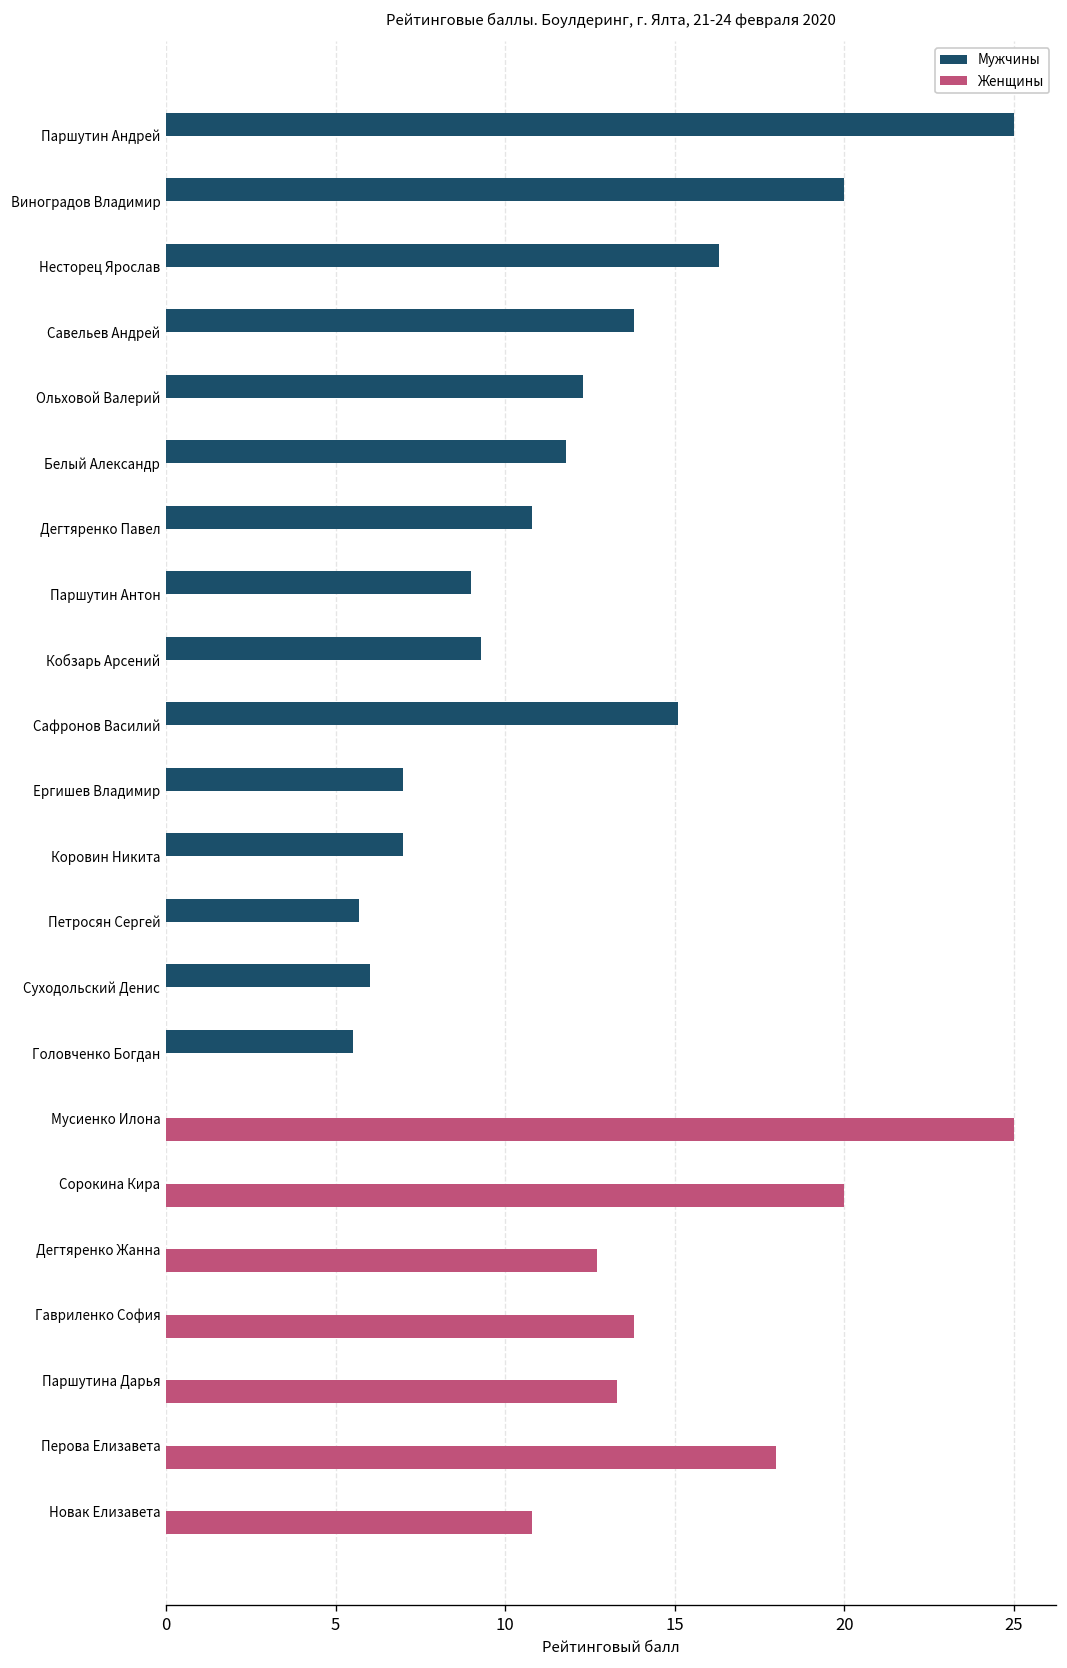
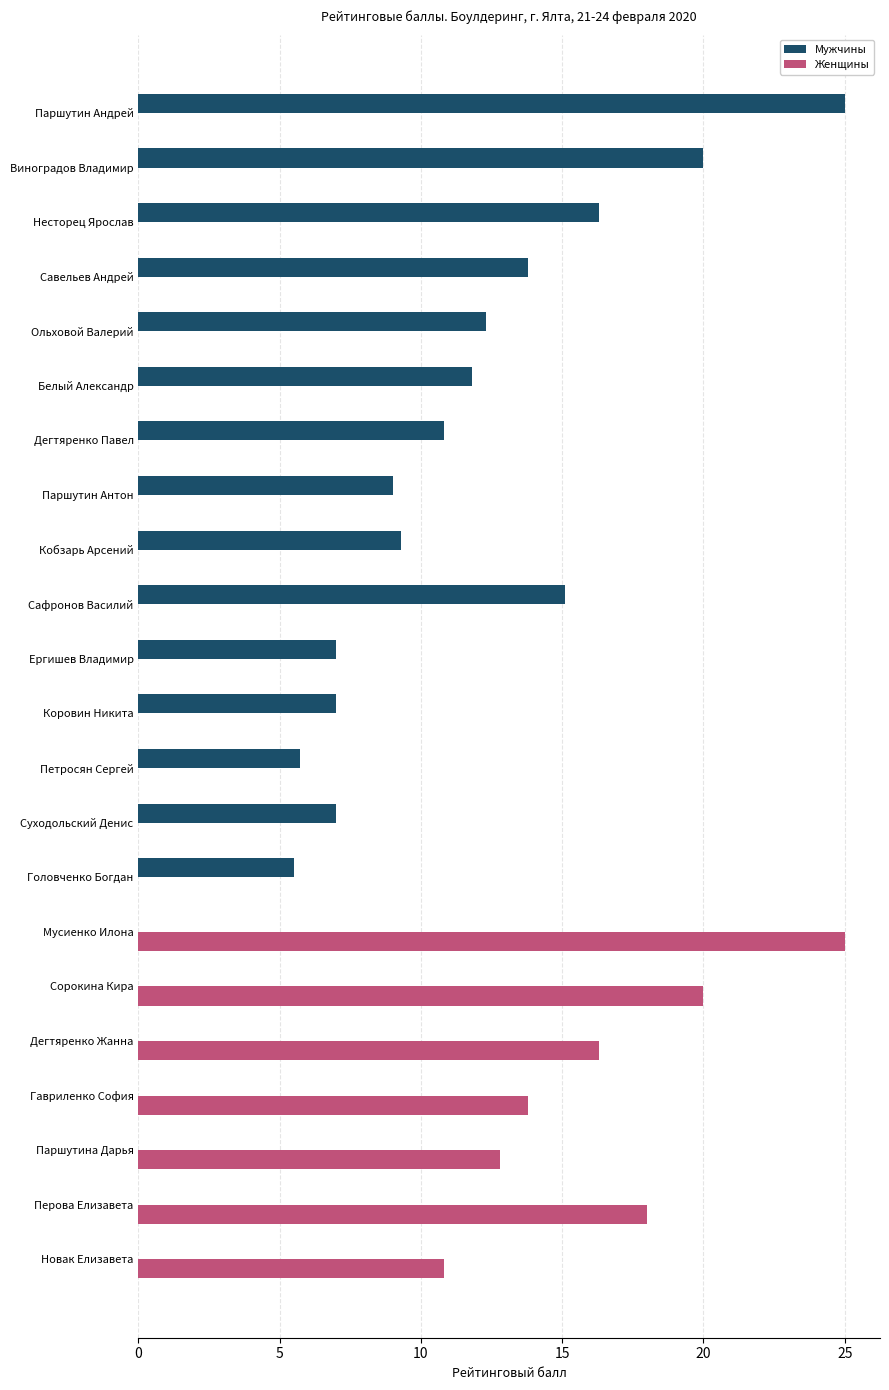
  {
    "Мужчины": {
      "Паршутин Андрей": 25,
      "Виноградов Владимир": 20,
      "Несторец Ярослав": 16.3,
      "Савельев Андрей": 13.8,
      "Ольховой Валерий": 12.3,
      "Белый Александр": 11.8,
      "Дегтяренко Павел": 10.8,
      "Паршутин Антон": 9,
      "Кобзарь Арсений": 9.3,
      "Сафронов Василий": 15.1,
      "Ергишев Владимир": 7,
      "Коровин Никита": 7,
      "Петросян Сергей": 5.7,
-     "Суходольский Денис": 6,
+     "Суходольский Денис": 7,
      "Головченко Богдан": 5.5,
      "Мусиенко Илона": 0,
      "Сорокина Кира": 0,
      "Дегтяренко Жанна": 0,
      "Гавриленко София": 0,
      "Паршутина Дарья": 0,
      "Перова Елизавета": 0,
      "Новак Елизавета": 0
    },
    "Женщины": {
      "Паршутин Андрей": 0.0,
      "Виноградов Владимир": 0.0,
      "Несторец Ярослав": 0.0,
      "Савельев Андрей": 0.0,
      "Ольховой Валерий": 0.0,
      "Белый Александр": 0.0,
      "Дегтяренко Павел": 0.0,
      "Паршутин Антон": 0.0,
      "Кобзарь Арсений": 0.0,
      "Сафронов Василий": 0.0,
      "Ергишев Владимир": 0.0,
      "Коровин Никита": 0.0,
      "Петросян Сергей": 0.0,
      "Суходольский Денис": 0.0,
      "Головченко Богдан": 0.0,
      "Мусиенко Илона": 25.0,
      "Сорокина Кира": 20.0,
-     "Дегтяренко Жанна": 12.7,
+     "Дегтяренко Жанна": 16.3,
      "Гавриленко София": 13.8,
-     "Паршутина Дарья": 13.3,
+     "Паршутина Дарья": 12.8,
      "Перова Елизавета": 18.0,
      "Новак Елизавета": 10.8
    }
  }
